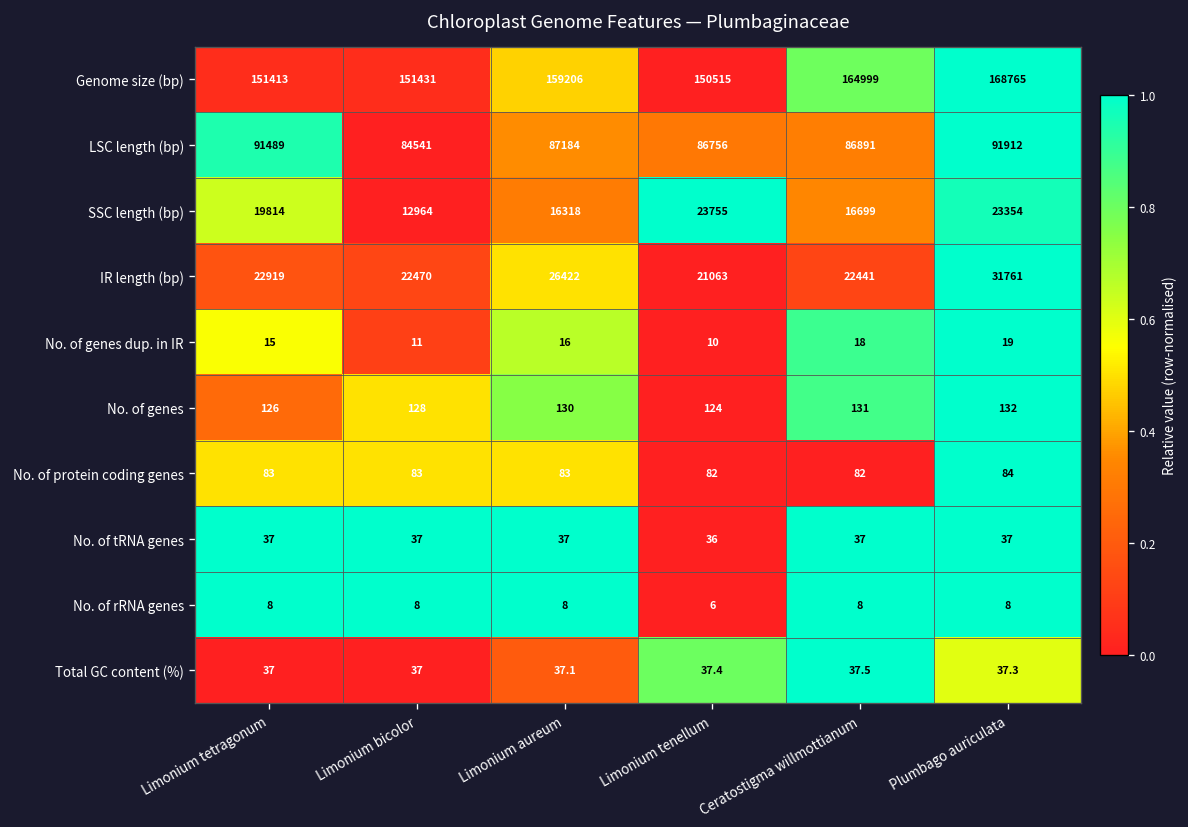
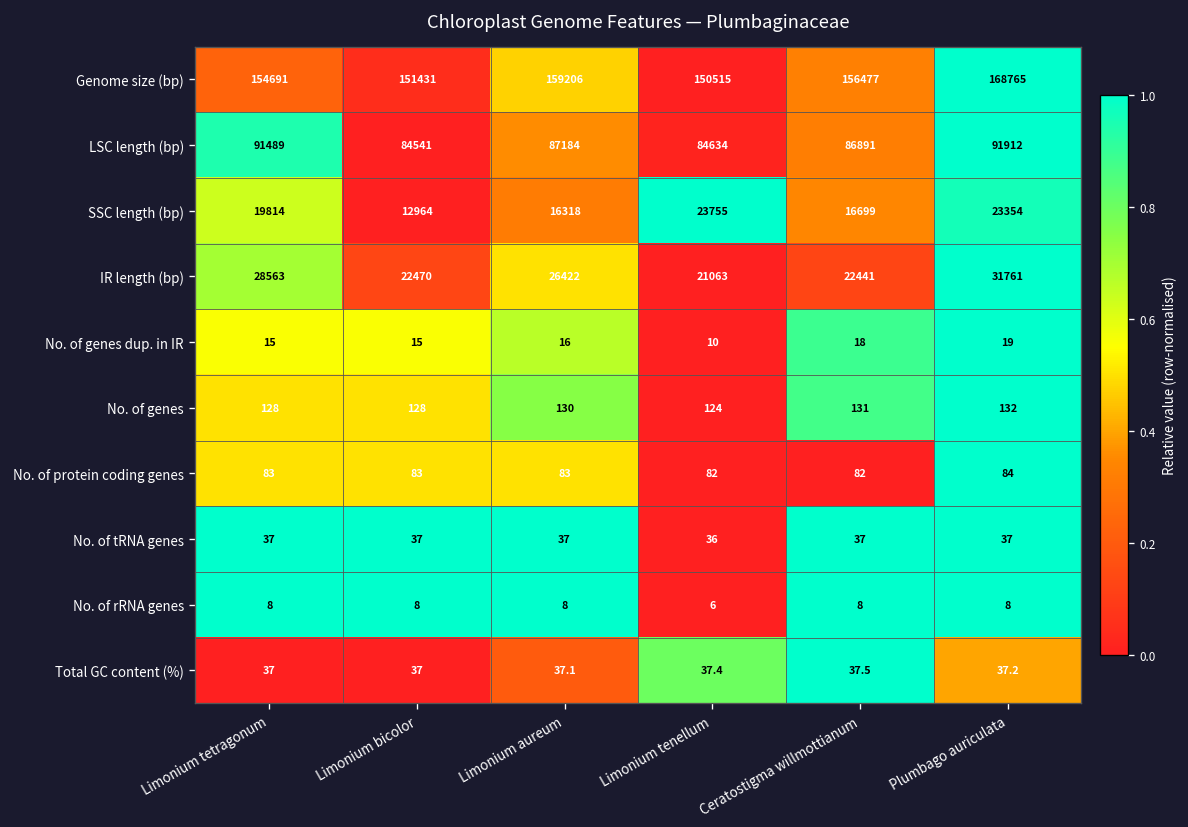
  {
    "Genome size (bp)": {
-     "Limonium tetragonum": 151413,
+     "Limonium tetragonum": 154691,
      "Limonium bicolor": 151431,
      "Limonium aureum": 159206,
      "Limonium tenellum": 150515,
-     "Ceratostigma willmottianum": 164999,
+     "Ceratostigma willmottianum": 156477,
      "Plumbago auriculata": 168765
    },
    "LSC length (bp)": {
      "Limonium tetragonum": 91489,
      "Limonium bicolor": 84541,
      "Limonium aureum": 87184,
-     "Limonium tenellum": 86756,
+     "Limonium tenellum": 84634,
      "Ceratostigma willmottianum": 86891,
      "Plumbago auriculata": 91912
    },
    "SSC length (bp)": {
      "Limonium tetragonum": 19814,
      "Limonium bicolor": 12964,
      "Limonium aureum": 16318,
      "Limonium tenellum": 23755,
      "Ceratostigma willmottianum": 16699,
      "Plumbago auriculata": 23354
    },
    "IR length (bp)": {
-     "Limonium tetragonum": 22919,
+     "Limonium tetragonum": 28563,
      "Limonium bicolor": 22470,
      "Limonium aureum": 26422,
      "Limonium tenellum": 21063,
      "Ceratostigma willmottianum": 22441,
      "Plumbago auriculata": 31761
    },
    "No. of genes dup. in IR": {
      "Limonium tetragonum": 15,
-     "Limonium bicolor": 11,
+     "Limonium bicolor": 15,
      "Limonium aureum": 16,
      "Limonium tenellum": 10,
      "Ceratostigma willmottianum": 18,
      "Plumbago auriculata": 19
    },
    "No. of genes": {
-     "Limonium tetragonum": 126,
+     "Limonium tetragonum": 128,
      "Limonium bicolor": 128,
      "Limonium aureum": 130,
      "Limonium tenellum": 124,
      "Ceratostigma willmottianum": 131,
      "Plumbago auriculata": 132
    },
    "No. of protein coding genes": {
      "Limonium tetragonum": 83,
      "Limonium bicolor": 83,
      "Limonium aureum": 83,
      "Limonium tenellum": 82,
      "Ceratostigma willmottianum": 82,
      "Plumbago auriculata": 84
    },
    "No. of tRNA genes": {
      "Limonium tetragonum": 37,
      "Limonium bicolor": 37,
      "Limonium aureum": 37,
      "Limonium tenellum": 36,
      "Ceratostigma willmottianum": 37,
      "Plumbago auriculata": 37
    },
    "No. of rRNA genes": {
      "Limonium tetragonum": 8,
      "Limonium bicolor": 8,
      "Limonium aureum": 8,
      "Limonium tenellum": 6,
      "Ceratostigma willmottianum": 8,
      "Plumbago auriculata": 8
    },
    "Total GC content (%)": {
      "Limonium tetragonum": 37,
      "Limonium bicolor": 37,
      "Limonium aureum": 37.1,
      "Limonium tenellum": 37.4,
      "Ceratostigma willmottianum": 37.5,
-     "Plumbago auriculata": 37.3
+     "Plumbago auriculata": 37.2
    }
  }
